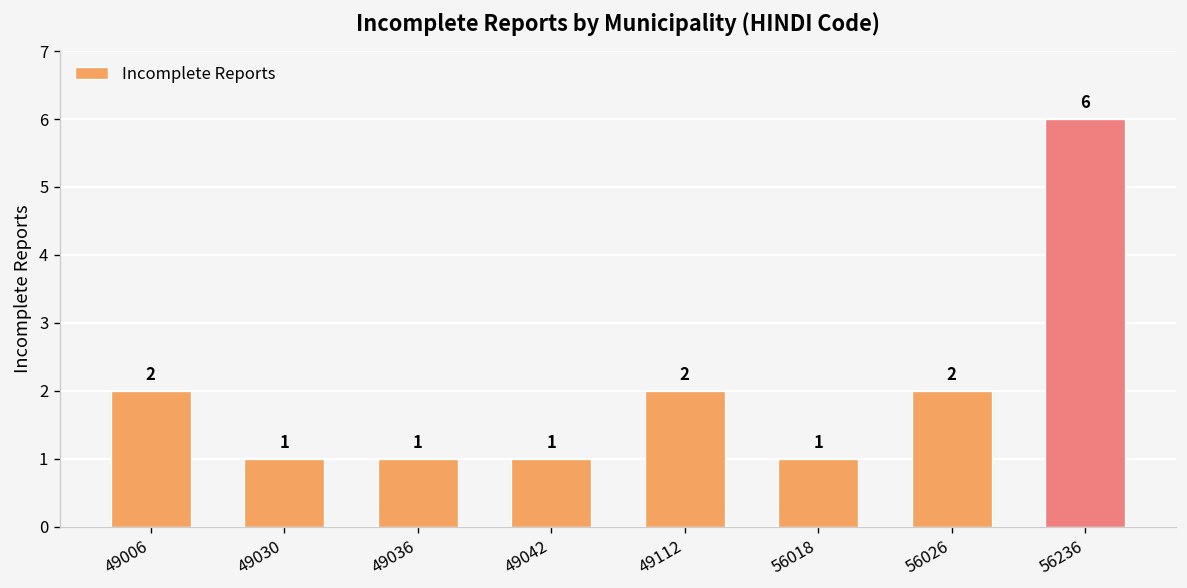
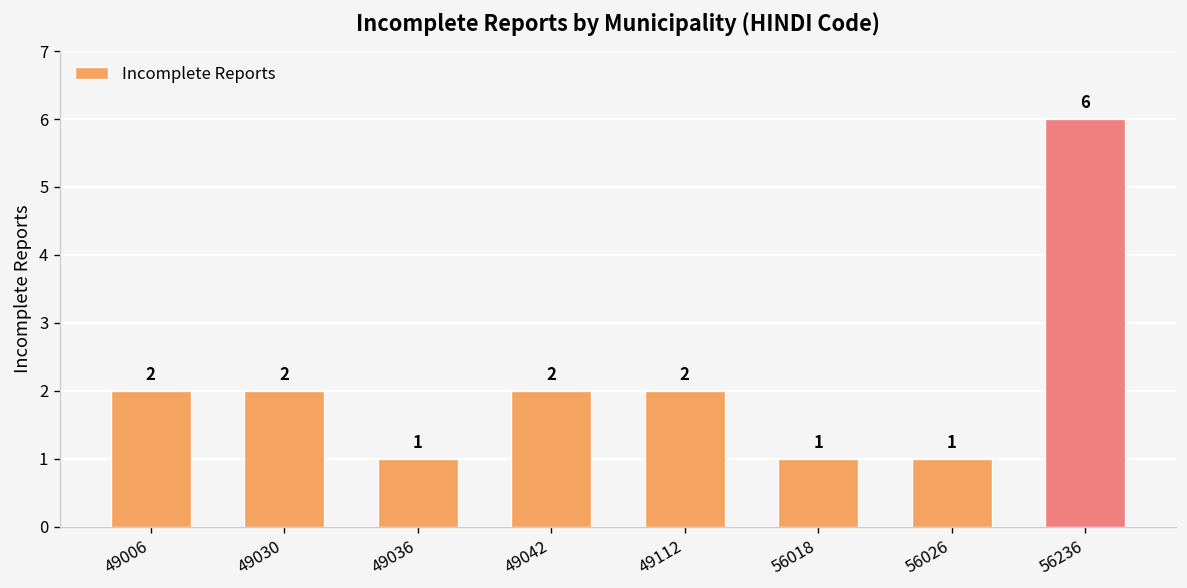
  {
    "49006": 2,
-   "49030": 1,
+   "49030": 2,
    "49036": 1,
-   "49042": 1,
+   "49042": 2,
    "49112": 2,
    "56018": 1,
-   "56026": 2,
+   "56026": 1,
    "56236": 6
  }
